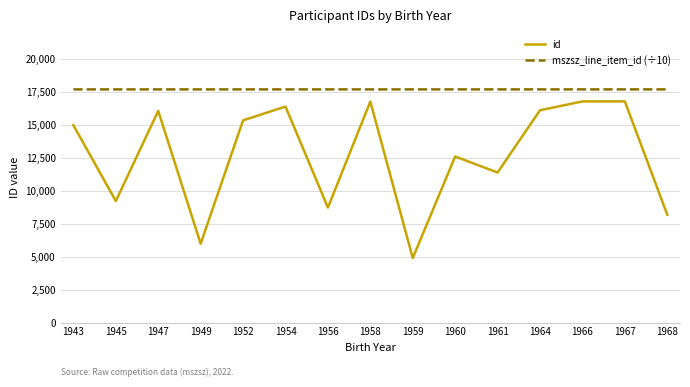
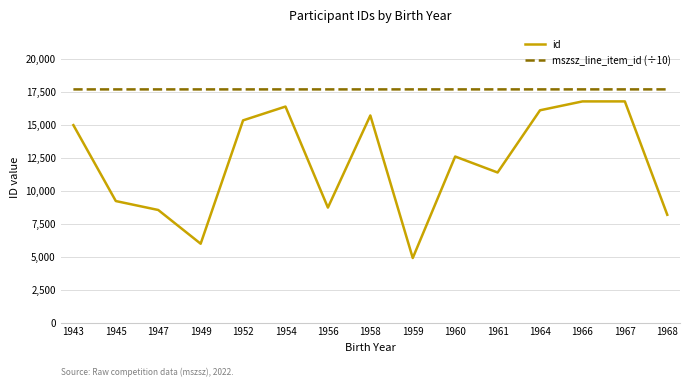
  {
    "id": {
      "1943": "15,000",
      "1945": "9,200",
-     "1947": "16,100",
+     "1947": "8,500",
      "1949": "6,000",
      "1952": "15,400",
      "1954": "16,400",
      "1956": "8,700",
-     "1958": "16,800",
+     "1958": "15,700",
      "1959": "4,900",
      "1960": "12,600",
      "1961": "11,400",
      "1964": "16,100",
      "1966": "16,800",
      "1967": "16,800",
      "1968": "8,200"
    },
    "mszsz_line_item_id (÷10)": {
      "1943": "17,700",
      "1945": "17,700",
      "1947": "17,700",
      "1949": "17,700",
      "1952": "17,700",
      "1954": "17,700",
      "1956": "17,700",
      "1958": "17,700",
      "1959": "17,700",
      "1960": "17,700",
      "1961": "17,700",
      "1964": "17,700",
      "1966": "17,700",
      "1967": "17,700",
      "1968": "17,700"
    }
  }
